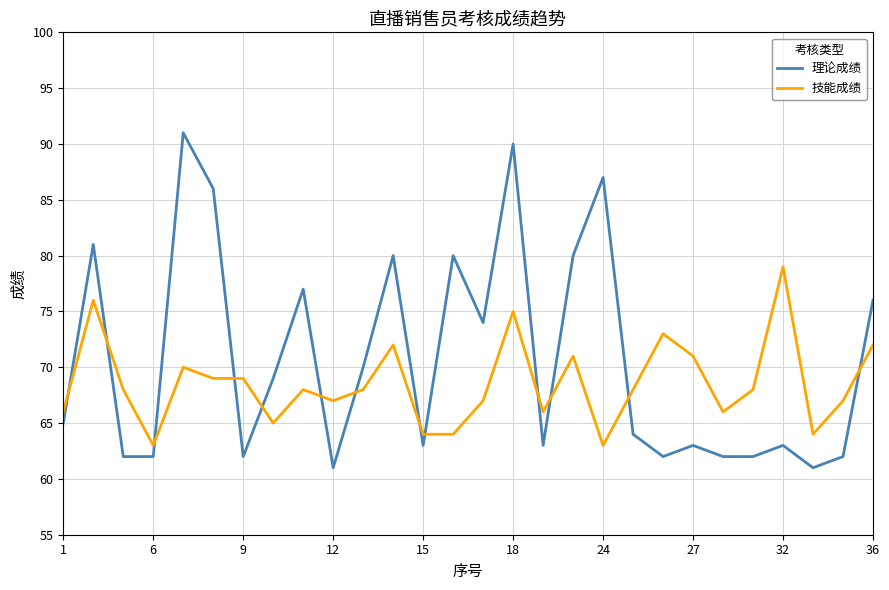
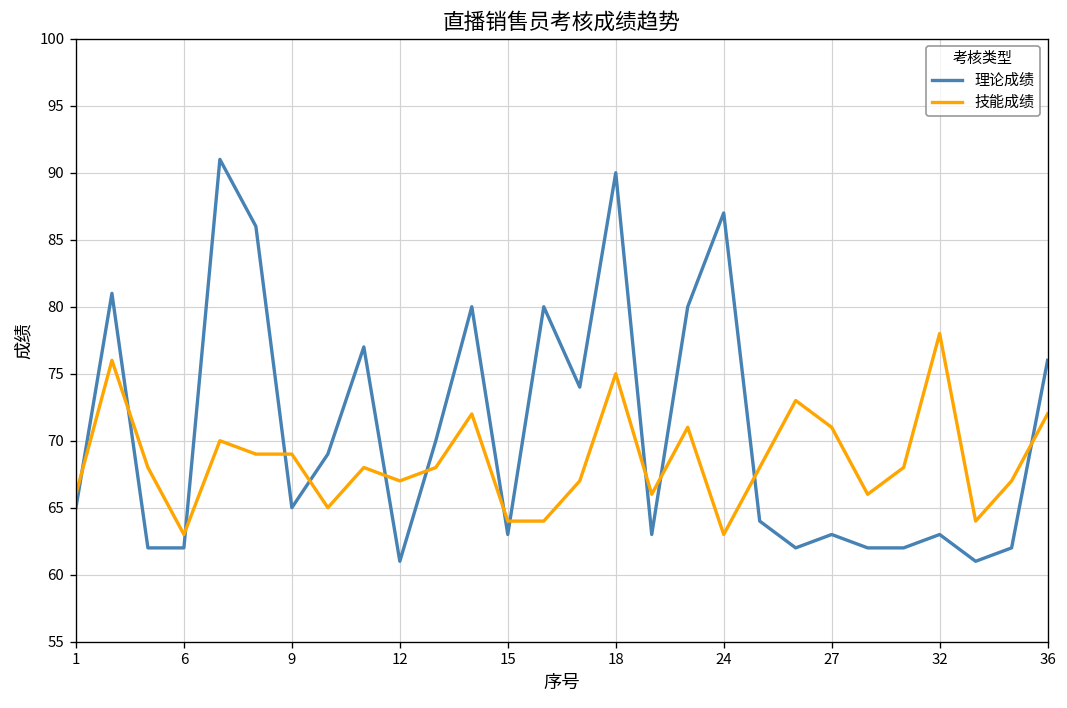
  {
    "理论成绩": {
      "1": 65,
      "6": 62,
-     "9": 62,
+     "9": 65,
      "12": 61,
      "15": 63,
      "18": 90,
      "24": 87,
      "27": 63,
      "32": 63,
      "36": 76
    },
    "技能成绩": {
      "1": 66,
      "6": 63,
      "9": 69,
      "12": 67,
      "15": 64,
      "18": 75,
      "24": 63,
      "27": 71,
-     "32": 79,
+     "32": 78,
      "36": 72
    }
  }
